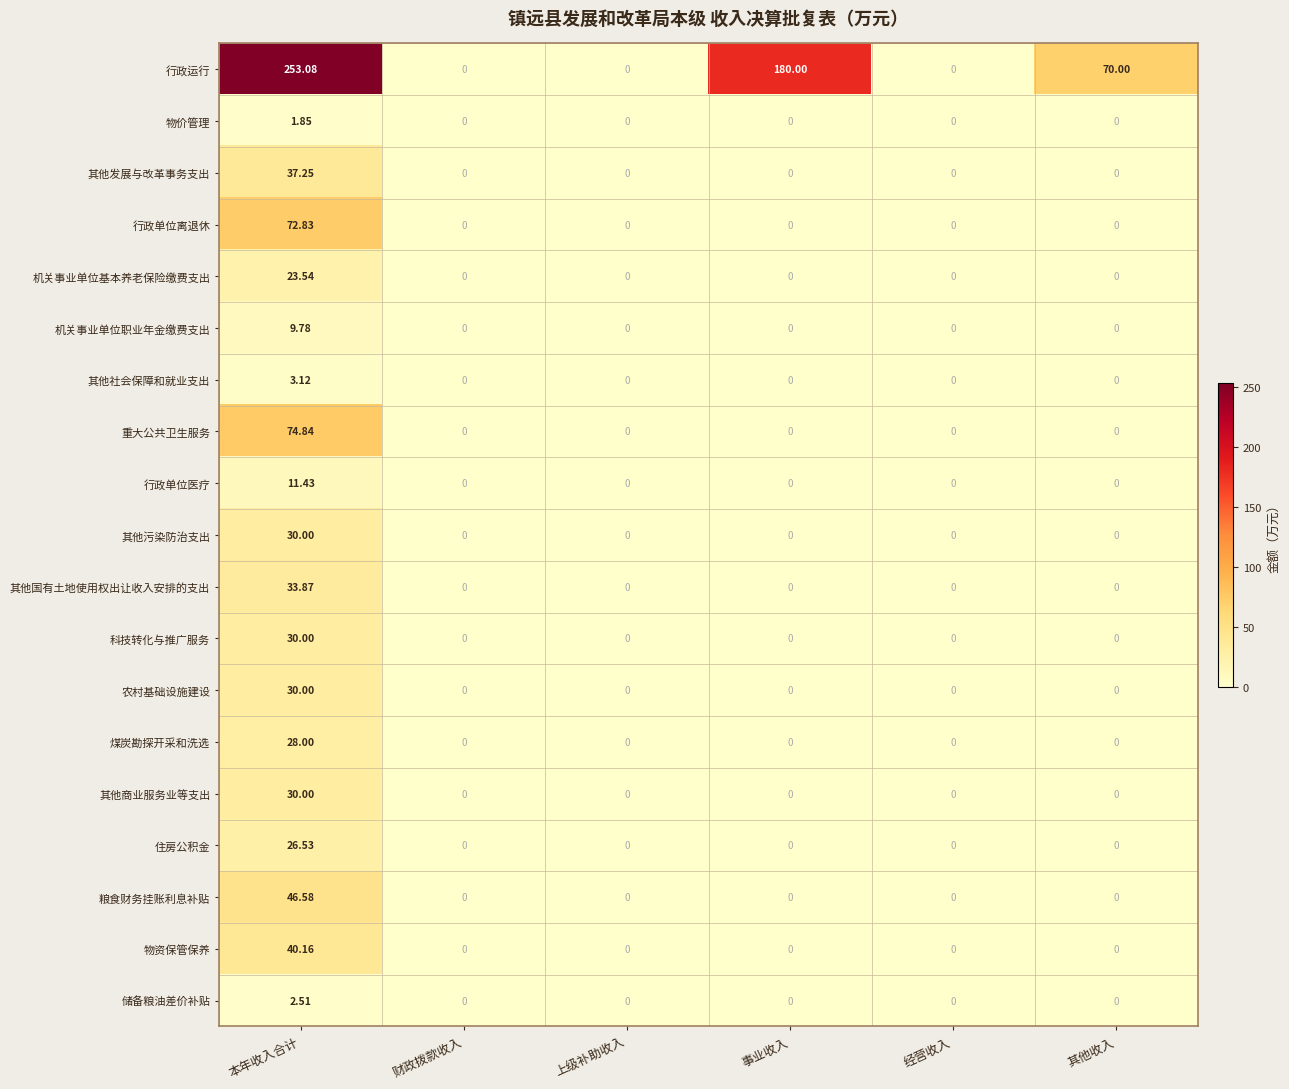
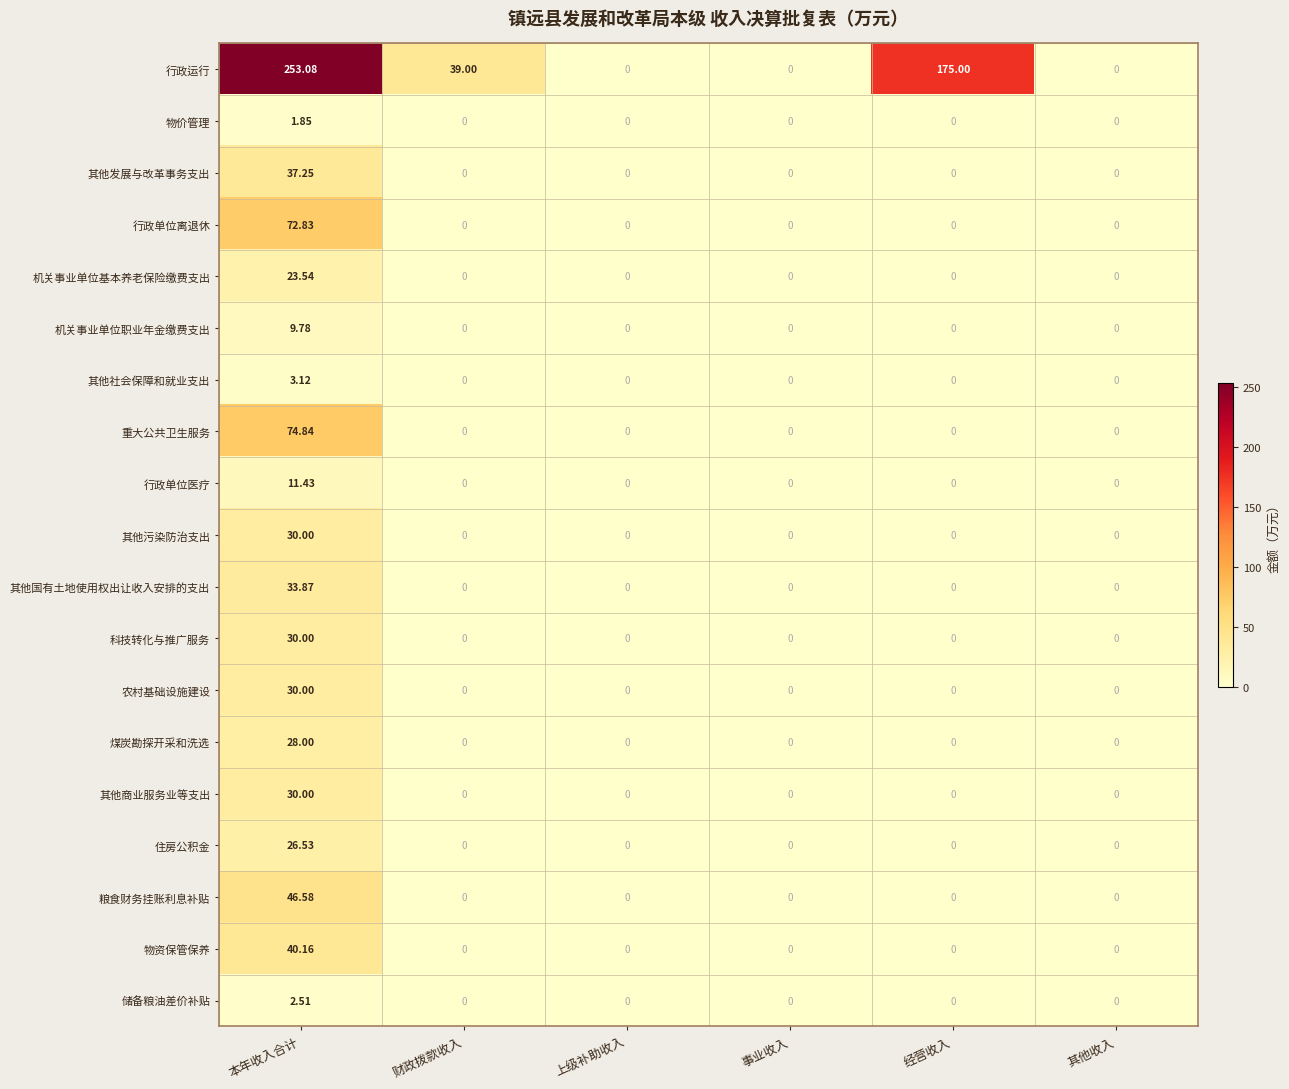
  {
    "行政运行": {
      "本年收入合计": 253.08,
-     "财政拨款收入": 0,
+     "财政拨款收入": 39.00,
      "上级补助收入": 0,
-     "事业收入": 180.00,
-     "经营收入": 0,
-     "其他收入": 70.00
+     "事业收入": 0,
+     "经营收入": 175.00,
+     "其他收入": 0
    },
    "物价管理": {
      "本年收入合计": 1.85,
      "财政拨款收入": 0,
      "上级补助收入": 0,
      "事业收入": 0,
      "经营收入": 0,
      "其他收入": 0
    },
    "其他发展与改革事务支出": {
      "本年收入合计": 37.25,
      "财政拨款收入": 0,
      "上级补助收入": 0,
      "事业收入": 0,
      "经营收入": 0,
      "其他收入": 0
    },
    "行政单位离退休": {
      "本年收入合计": 72.83,
      "财政拨款收入": 0,
      "上级补助收入": 0,
      "事业收入": 0,
      "经营收入": 0,
      "其他收入": 0
    },
    "机关事业单位基本养老保险缴费支出": {
      "本年收入合计": 23.54,
      "财政拨款收入": 0,
      "上级补助收入": 0,
      "事业收入": 0,
      "经营收入": 0,
      "其他收入": 0
    },
    "机关事业单位职业年金缴费支出": {
      "本年收入合计": 9.78,
      "财政拨款收入": 0,
      "上级补助收入": 0,
      "事业收入": 0,
      "经营收入": 0,
      "其他收入": 0
    },
    "其他社会保障和就业支出": {
      "本年收入合计": 3.12,
      "财政拨款收入": 0,
      "上级补助收入": 0,
      "事业收入": 0,
      "经营收入": 0,
      "其他收入": 0
    },
    "重大公共卫生服务": {
      "本年收入合计": 74.84,
      "财政拨款收入": 0,
      "上级补助收入": 0,
      "事业收入": 0,
      "经营收入": 0,
      "其他收入": 0
    },
    "行政单位医疗": {
      "本年收入合计": 11.43,
      "财政拨款收入": 0,
      "上级补助收入": 0,
      "事业收入": 0,
      "经营收入": 0,
      "其他收入": 0
    },
    "其他污染防治支出": {
      "本年收入合计": 30.00,
      "财政拨款收入": 0,
      "上级补助收入": 0,
      "事业收入": 0,
      "经营收入": 0,
      "其他收入": 0
    },
    "其他国有土地使用权出让收入安排的支出": {
      "本年收入合计": 33.87,
      "财政拨款收入": 0,
      "上级补助收入": 0,
      "事业收入": 0,
      "经营收入": 0,
      "其他收入": 0
    },
    "科技转化与推广服务": {
      "本年收入合计": 30.00,
      "财政拨款收入": 0,
      "上级补助收入": 0,
      "事业收入": 0,
      "经营收入": 0,
      "其他收入": 0
    },
    "农村基础设施建设": {
      "本年收入合计": 30.00,
      "财政拨款收入": 0,
      "上级补助收入": 0,
      "事业收入": 0,
      "经营收入": 0,
      "其他收入": 0
    },
    "煤炭勘探开采和洗选": {
      "本年收入合计": 28.00,
      "财政拨款收入": 0,
      "上级补助收入": 0,
      "事业收入": 0,
      "经营收入": 0,
      "其他收入": 0
    },
    "其他商业服务业等支出": {
      "本年收入合计": 30.00,
      "财政拨款收入": 0,
      "上级补助收入": 0,
      "事业收入": 0,
      "经营收入": 0,
      "其他收入": 0
    },
    "住房公积金": {
      "本年收入合计": 26.53,
      "财政拨款收入": 0,
      "上级补助收入": 0,
      "事业收入": 0,
      "经营收入": 0,
      "其他收入": 0
    },
    "粮食财务挂账利息补贴": {
      "本年收入合计": 46.58,
      "财政拨款收入": 0,
      "上级补助收入": 0,
      "事业收入": 0,
      "经营收入": 0,
      "其他收入": 0
    },
    "物资保管保养": {
      "本年收入合计": 40.16,
      "财政拨款收入": 0,
      "上级补助收入": 0,
      "事业收入": 0,
      "经营收入": 0,
      "其他收入": 0
    },
    "储备粮油差价补贴": {
      "本年收入合计": 2.51,
      "财政拨款收入": 0,
      "上级补助收入": 0,
      "事业收入": 0,
      "经营收入": 0,
      "其他收入": 0
    }
  }
